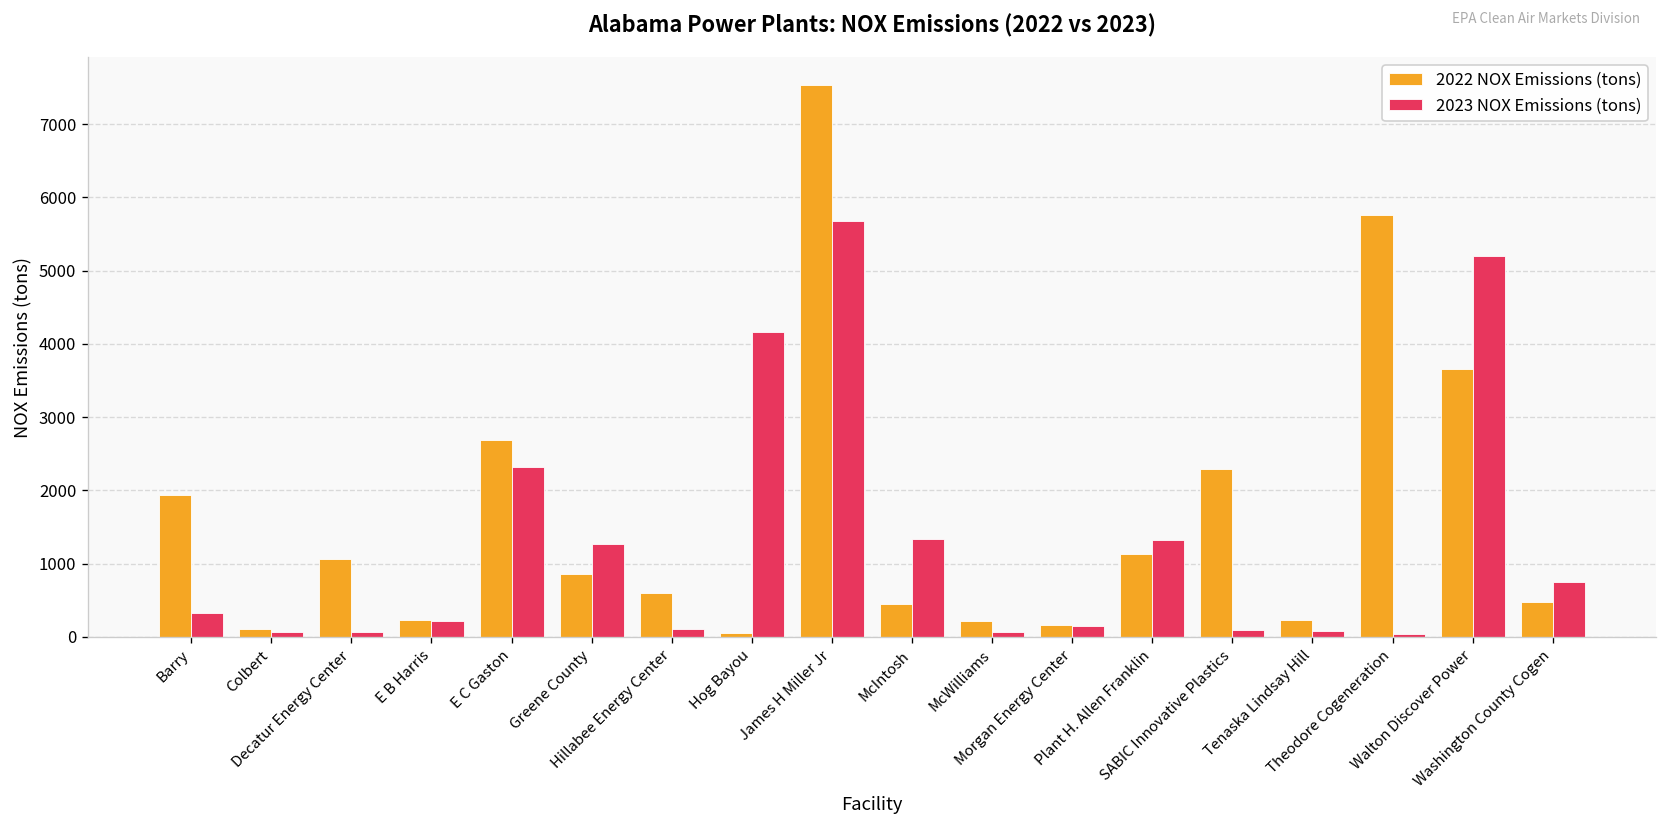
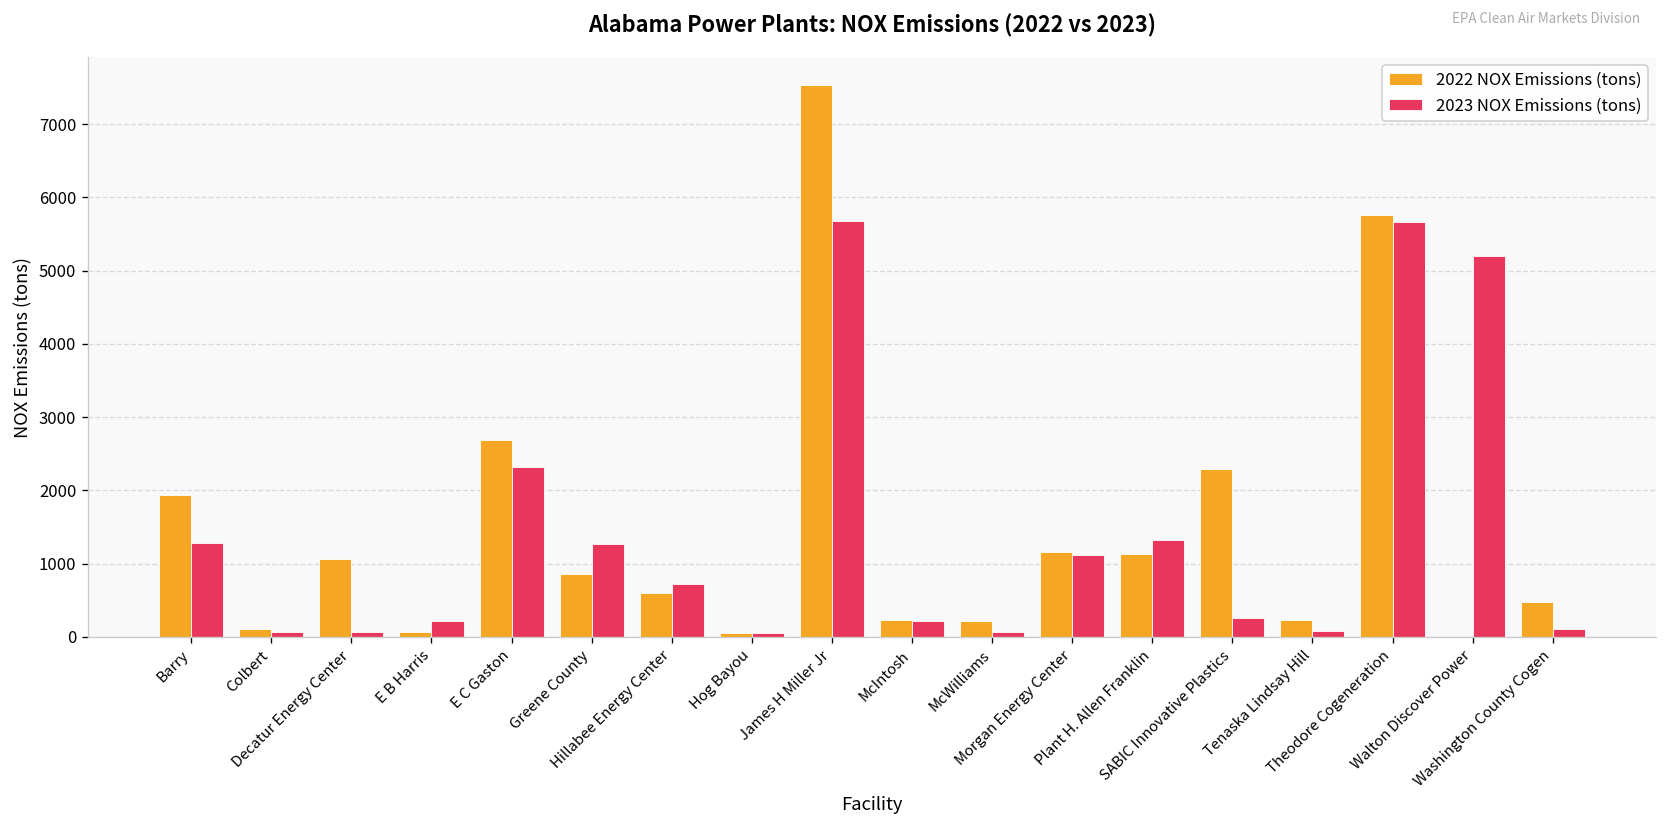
  {
    "2022 NOX Emissions (tons)": {
      "Barry": 1900,
      "Colbert": 100,
      "Decatur Energy Center": 1100,
-     "E B Harris": 200,
+     "E B Harris": 100,
      "E C Gaston": 2700,
      "Greene County": 900,
      "Hillabee Energy Center": 600,
      "Hog Bayou": 100,
      "James H Miller Jr": 7500,
-     "McIntosh": 400,
+     "McIntosh": 200,
      "McWilliams": 200,
-     "Morgan Energy Center": 200,
+     "Morgan Energy Center": 1200,
      "Plant H. Allen Franklin": 1100,
      "SABIC Innovative Plastics": 2300,
      "Tenaska Lindsay Hill": 200,
      "Theodore Cogeneration": 5800,
-     "Walton Discover Power": 3700,
+     "Walton Discover Power": 0,
      "Washington County Cogen": 500
    },
    "2023 NOX Emissions (tons)": {
-     "Barry": 300,
+     "Barry": 1300,
      "Colbert": 100,
      "Decatur Energy Center": 100,
      "E B Harris": 200,
      "E C Gaston": 2300,
      "Greene County": 1300,
-     "Hillabee Energy Center": 100,
-     "Hog Bayou": 4200,
+     "Hillabee Energy Center": 700,
+     "Hog Bayou": 100,
      "James H Miller Jr": 5700,
-     "McIntosh": 1300,
+     "McIntosh": 200,
      "McWilliams": 100,
-     "Morgan Energy Center": 100,
+     "Morgan Energy Center": 1100,
      "Plant H. Allen Franklin": 1300,
-     "SABIC Innovative Plastics": 100,
+     "SABIC Innovative Plastics": 300,
      "Tenaska Lindsay Hill": 100,
-     "Theodore Cogeneration": 0,
+     "Theodore Cogeneration": 5700,
      "Walton Discover Power": 5200,
-     "Washington County Cogen": 800
+     "Washington County Cogen": 100
    }
  }
